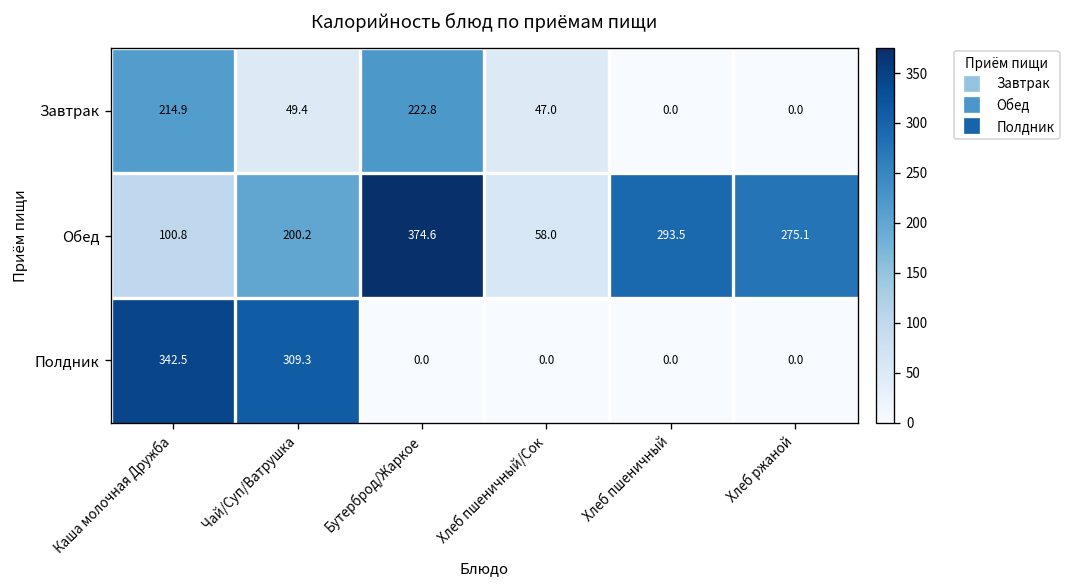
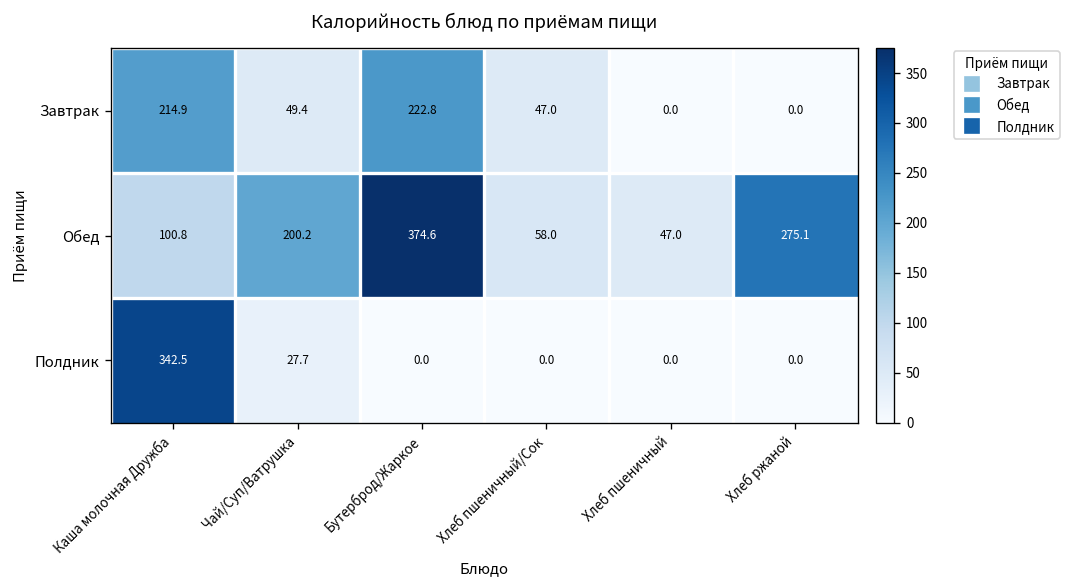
  {
    "Завтрак": {
      "Каша молочная Дружба": 214.9,
      "Чай/Суп/Ватрушка": 49.4,
      "Бутерброд/Жаркое": 222.8,
      "Хлеб пшеничный/Сок": 47.0,
      "Хлеб пшеничный": 0.0,
      "Хлеб ржаной": 0.0
    },
    "Обед": {
      "Каша молочная Дружба": 100.8,
      "Чай/Суп/Ватрушка": 200.2,
      "Бутерброд/Жаркое": 374.6,
      "Хлеб пшеничный/Сок": 58.0,
-     "Хлеб пшеничный": 293.5,
+     "Хлеб пшеничный": 47.0,
      "Хлеб ржаной": 275.1
    },
    "Полдник": {
      "Каша молочная Дружба": 342.5,
-     "Чай/Суп/Ватрушка": 309.3,
+     "Чай/Суп/Ватрушка": 27.7,
      "Бутерброд/Жаркое": 0.0,
      "Хлеб пшеничный/Сок": 0.0,
      "Хлеб пшеничный": 0.0,
      "Хлеб ржаной": 0.0
    }
  }
